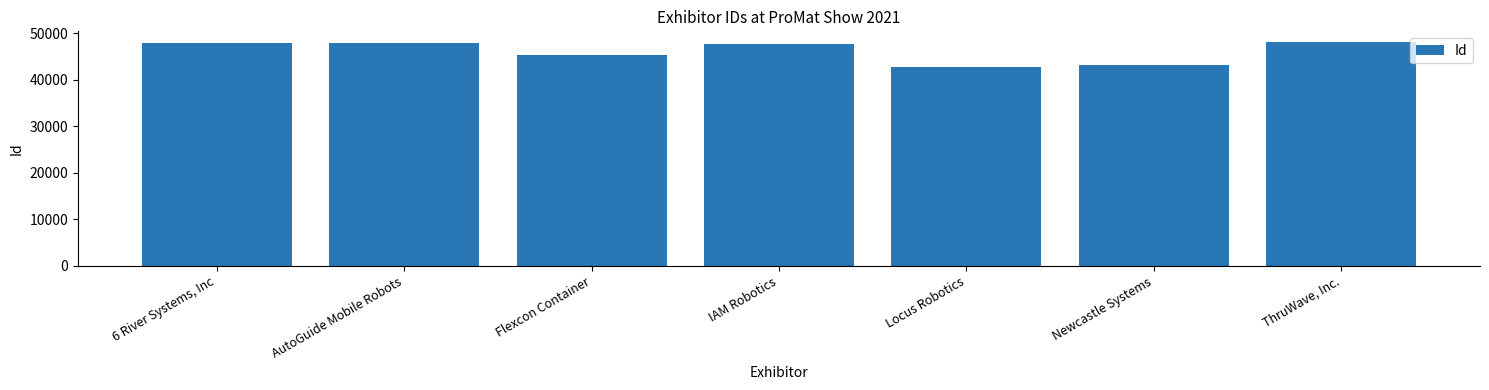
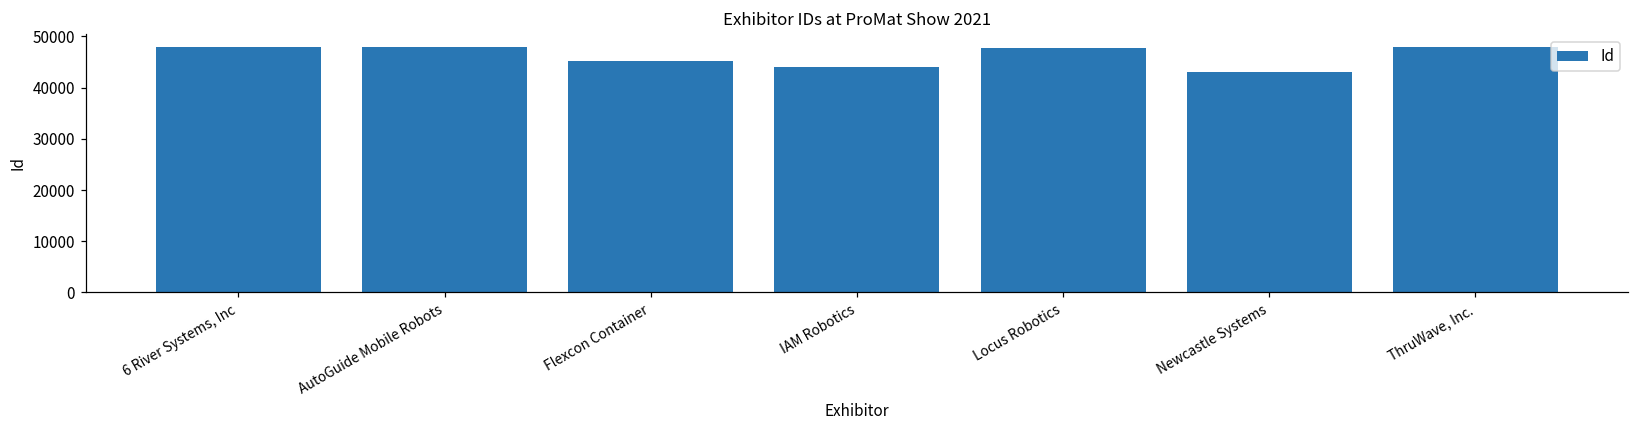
  {
    "6 River Systems, Inc": 48000,
    "AutoGuide Mobile Robots": 48000,
    "Flexcon Container": 45000,
-   "IAM Robotics": 48000,
-   "Locus Robotics": 43000,
+   "IAM Robotics": 44000,
+   "Locus Robotics": 48000,
    "Newcastle Systems": 43000,
    "ThruWave, Inc.": 48000
  }
